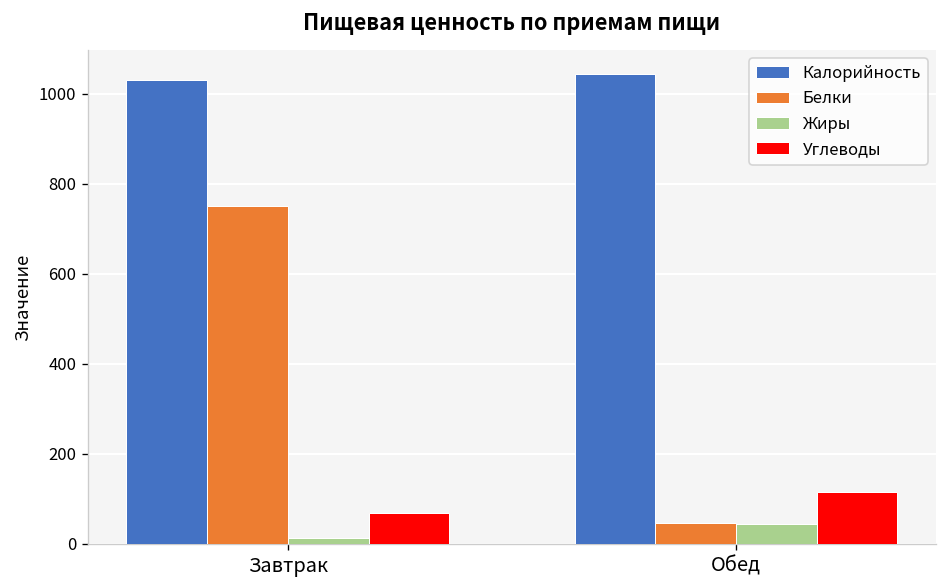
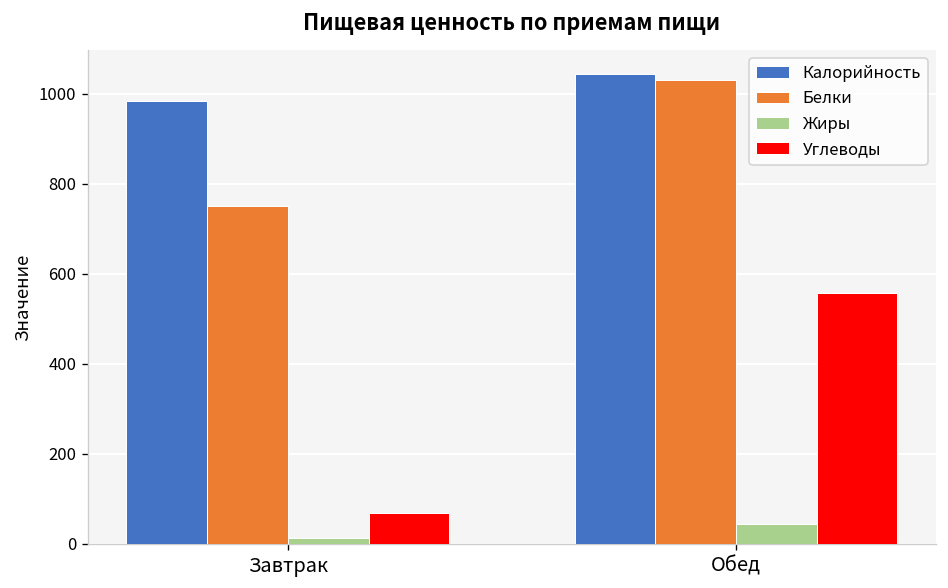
  {
    "Калорийность": {
-     "Завтрак": 1030,
+     "Завтрак": 980,
      "Обед": 1040
    },
    "Белки": {
      "Завтрак": 750,
-     "Обед": 50
+     "Обед": 1030
    },
    "Жиры": {
      "Завтрак": 10,
      "Обед": 40
    },
    "Углеводы": {
      "Завтрак": 70,
-     "Обед": 120
+     "Обед": 560
    }
  }
